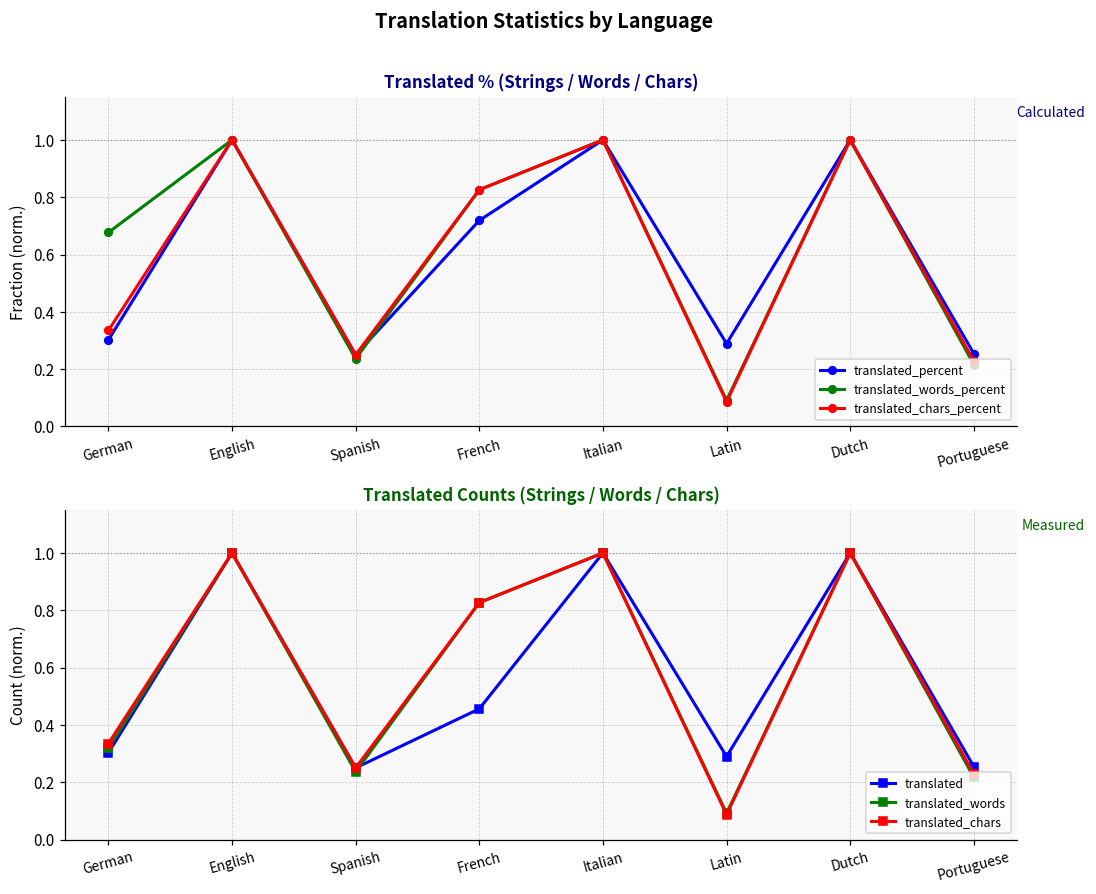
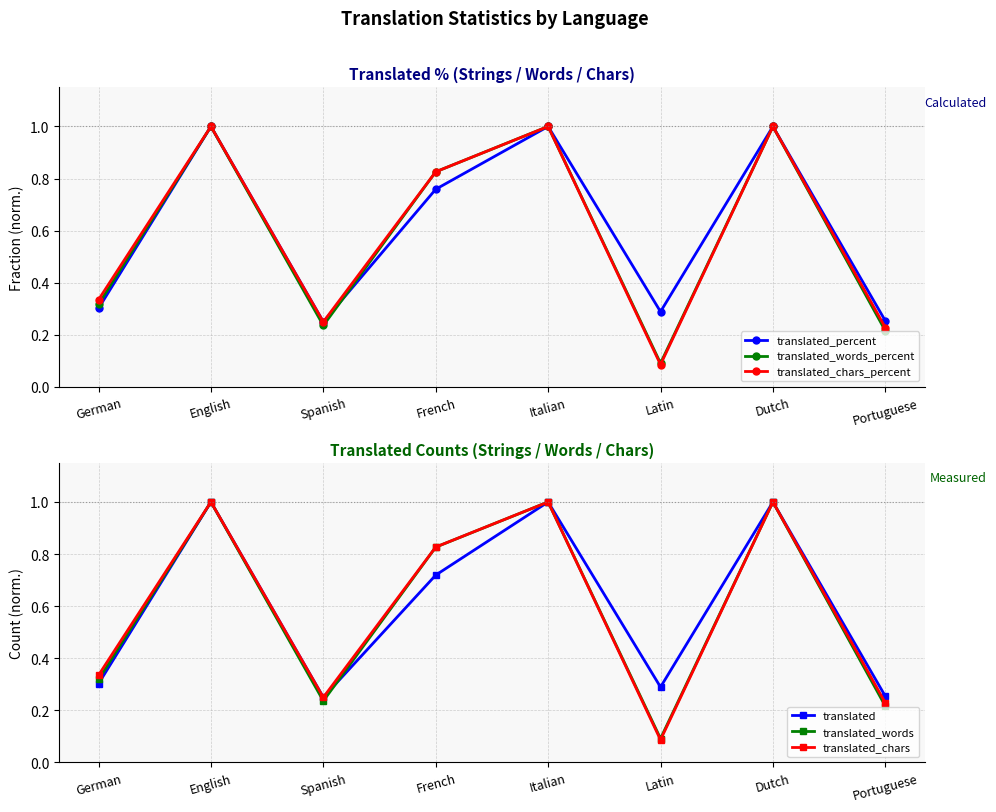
  {
    "Translated % (Strings / Words / Chars)": {
      "translated_percent": {
        "German": 0.30,
-       "French": 0.72,
+       "French": 0.76,
        "Latin": 0.29,
        "Portuguese": 0.25
      },
      "translated_words_percent": {
-       "German": 0.68,
+       "German": 0.32,
        "Spanish": 0.24,
        "Portuguese": 0.22
      },
      "translated_chars_percent": {
        "German": 0.34,
        "Portuguese": 0.23
      }
    },
    "Translated Counts (Strings / Words / Chars)": {
      "translated": {
        "German": 0.30,
-       "French": 0.46,
+       "French": 0.72,
        "Latin": 0.29,
        "Portuguese": 0.25
      },
      "translated_words": {
        "German": 0.32,
        "Spanish": 0.24,
        "Portuguese": 0.22
      },
      "translated_chars": {
        "German": 0.34,
        "Portuguese": 0.23
      }
    }
  }
